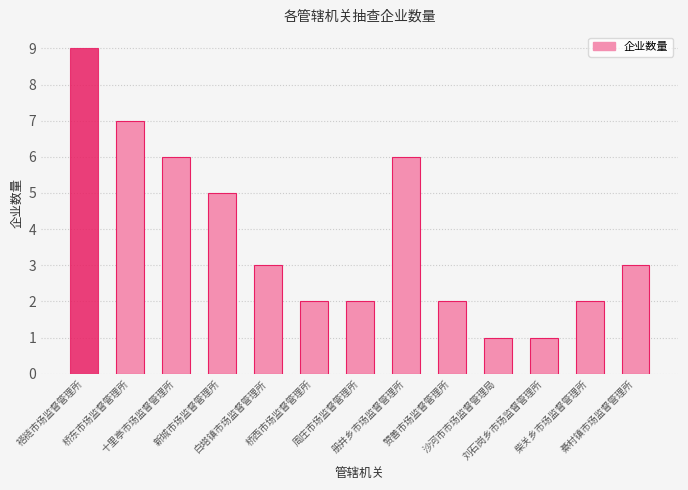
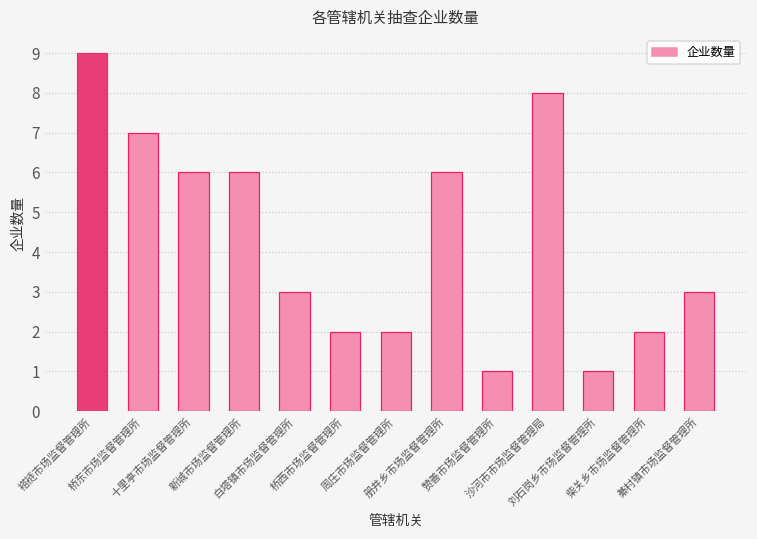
  {
    "褡裢市场监督管理所": 9,
    "桥东市场监督管理所": 7,
    "十里亭市场监督管理所": 6,
-   "新城市场监督管理所": 5,
+   "新城市场监督管理所": 6,
    "白塔镇市场监督管理所": 3,
    "桥西市场监督管理所": 2,
    "周庄市场监督管理所": 2,
    "册井乡市场监督管理所": 6,
-   "赞善市场监督管理所": 2,
-   "沙河市市场监督管理局": 1,
+   "赞善市场监督管理所": 1,
+   "沙河市市场监督管理局": 8,
    "刘石岗乡市场监督管理所": 1,
    "柴关乡市场监督管理所": 2,
    "綦村镇市场监督管理所": 3
  }
